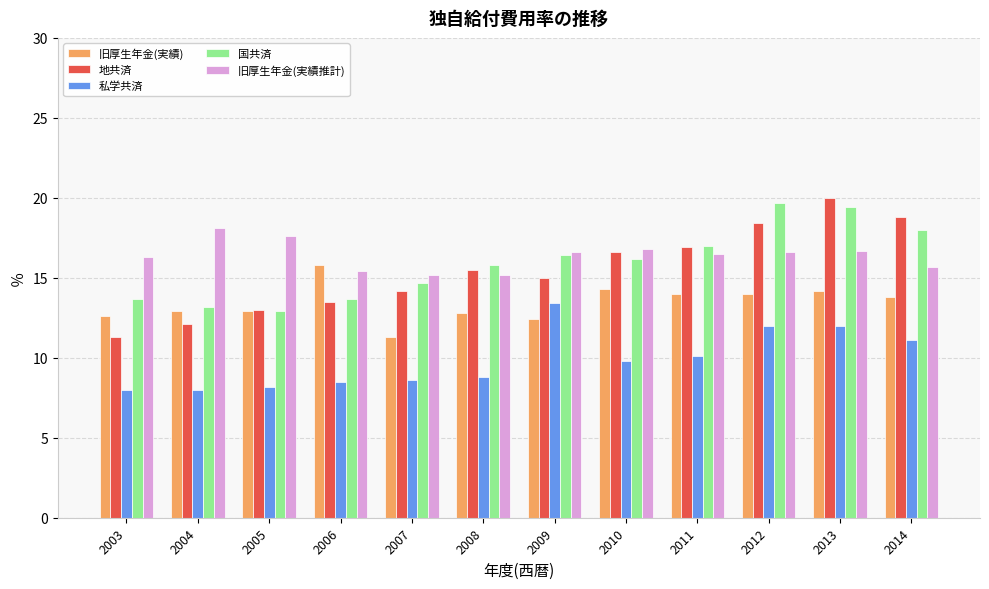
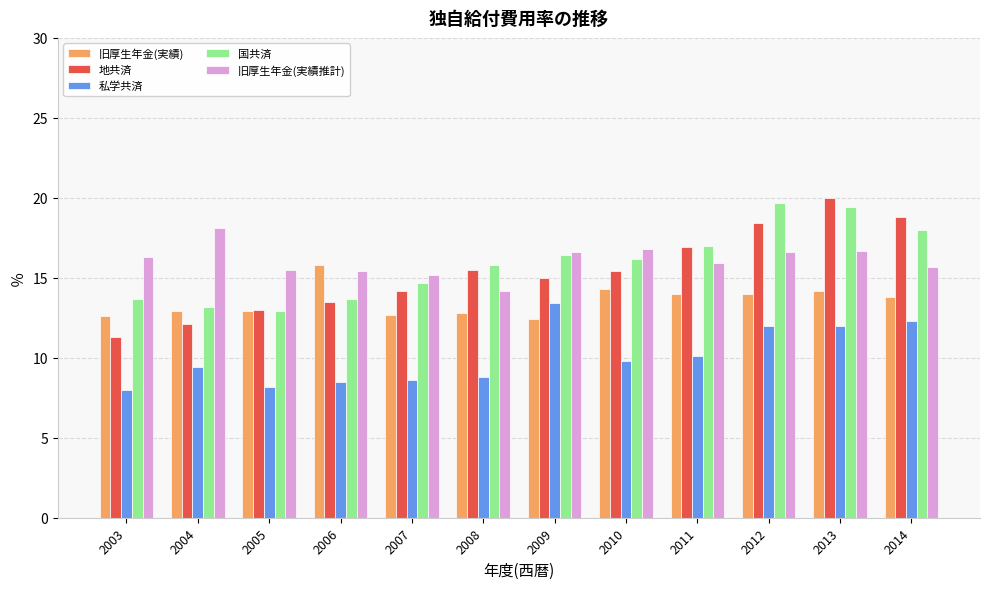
  {
    "旧厚生年金(実績)": {
      "2003": 12.6,
      "2004": 12.9,
      "2005": 12.9,
      "2006": 15.8,
-     "2007": 11.3,
+     "2007": 12.7,
      "2008": 12.8,
      "2009": 12.4,
      "2010": 14.3,
      "2011": 14.0,
      "2012": 14.0,
      "2013": 14.2,
      "2014": 13.8
    },
    "地共済": {
      "2003": 11.3,
      "2004": 12.1,
      "2005": 13.0,
      "2006": 13.5,
      "2007": 14.2,
      "2008": 15.5,
      "2009": 15.0,
-     "2010": 16.6,
+     "2010": 15.4,
      "2011": 16.9,
      "2012": 18.4,
      "2013": 20.0,
      "2014": 18.8
    },
    "私学共済": {
      "2003": 8.0,
-     "2004": 8.0,
+     "2004": 9.4,
      "2005": 8.2,
      "2006": 8.5,
      "2007": 8.6,
      "2008": 8.8,
      "2009": 13.4,
      "2010": 9.8,
      "2011": 10.1,
      "2012": 12.0,
      "2013": 12.0,
-     "2014": 11.1
+     "2014": 12.3
    },
    "国共済": {
      "2003": 13.7,
      "2004": 13.2,
      "2005": 12.9,
      "2006": 13.7,
      "2007": 14.7,
      "2008": 15.8,
      "2009": 16.4,
      "2010": 16.2,
      "2011": 17.0,
      "2012": 19.7,
      "2013": 19.4,
      "2014": 18.0
    },
    "旧厚生年金(実績推計)": {
      "2003": 16.3,
      "2004": 18.1,
-     "2005": 17.6,
+     "2005": 15.5,
      "2006": 15.4,
      "2007": 15.2,
-     "2008": 15.2,
+     "2008": 14.2,
      "2009": 16.6,
      "2010": 16.8,
-     "2011": 16.5,
+     "2011": 15.9,
      "2012": 16.6,
      "2013": 16.7,
      "2014": 15.7
    }
  }
